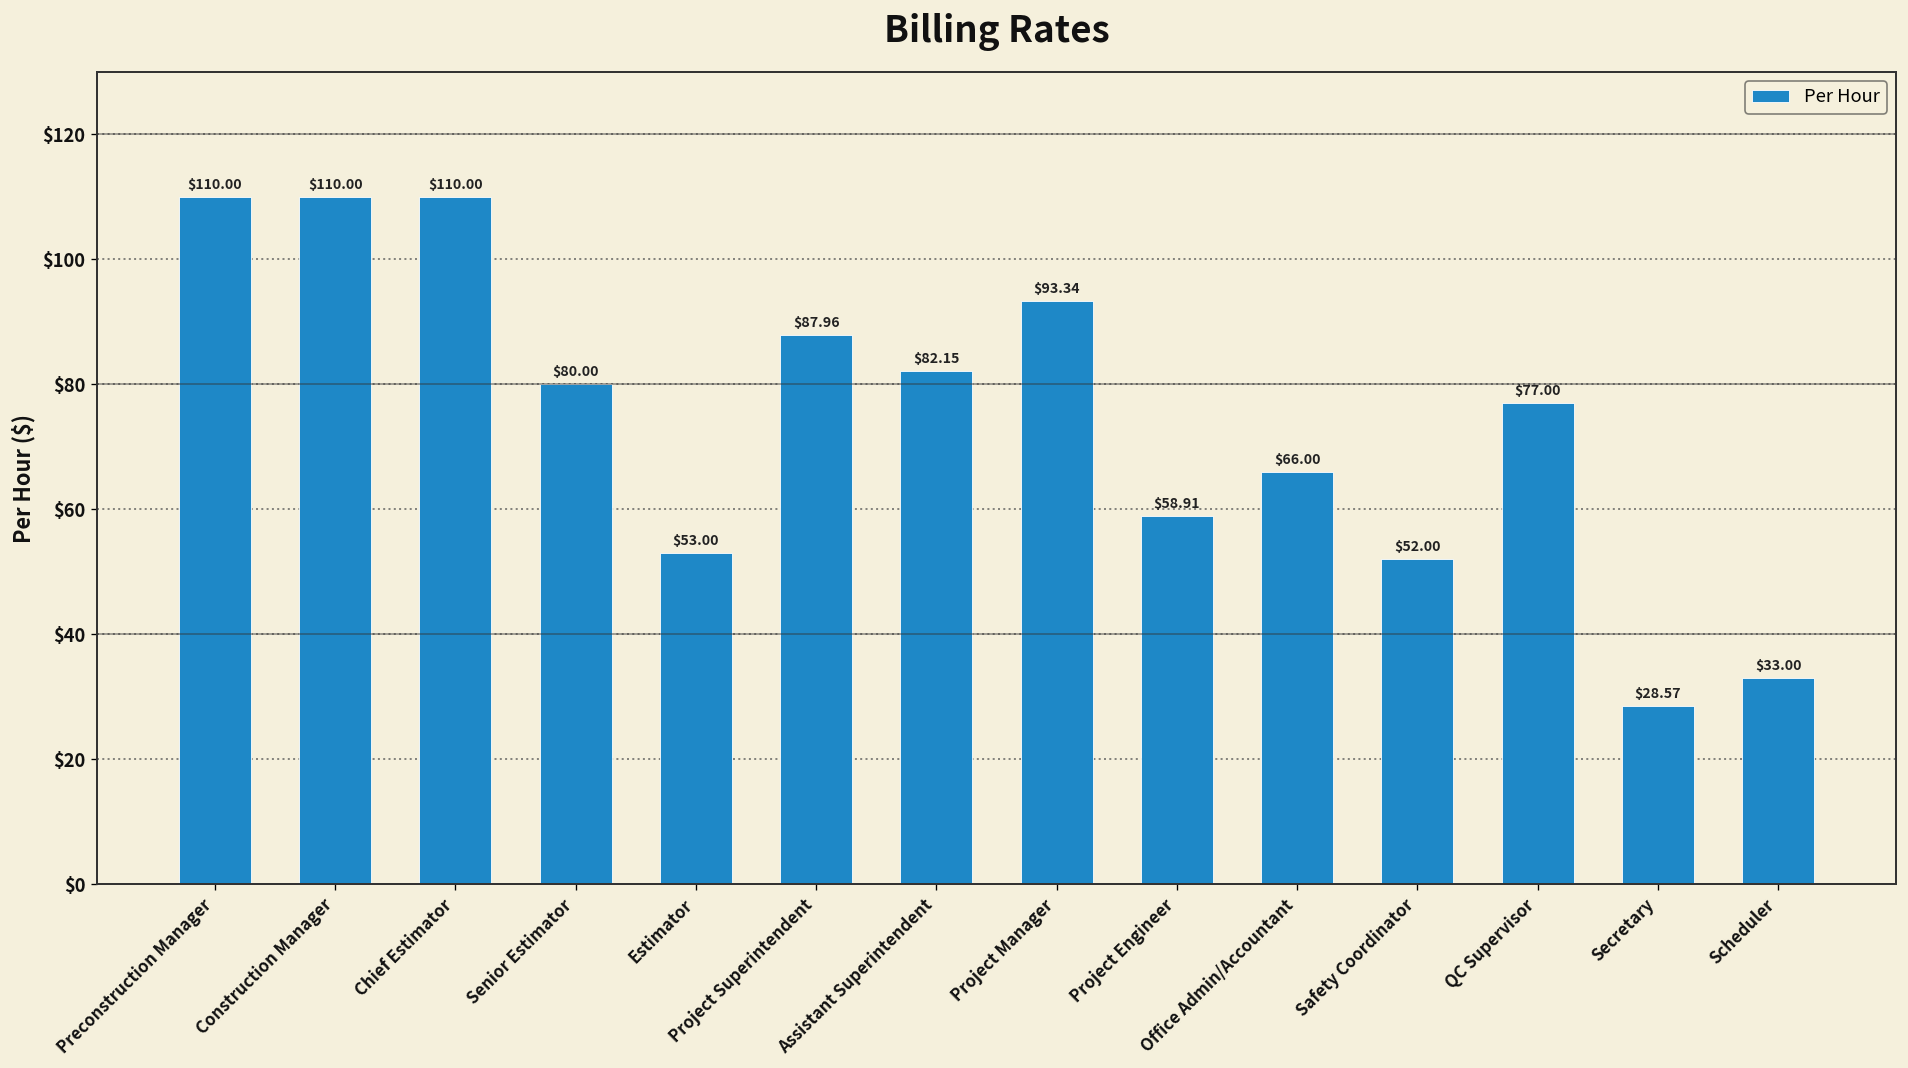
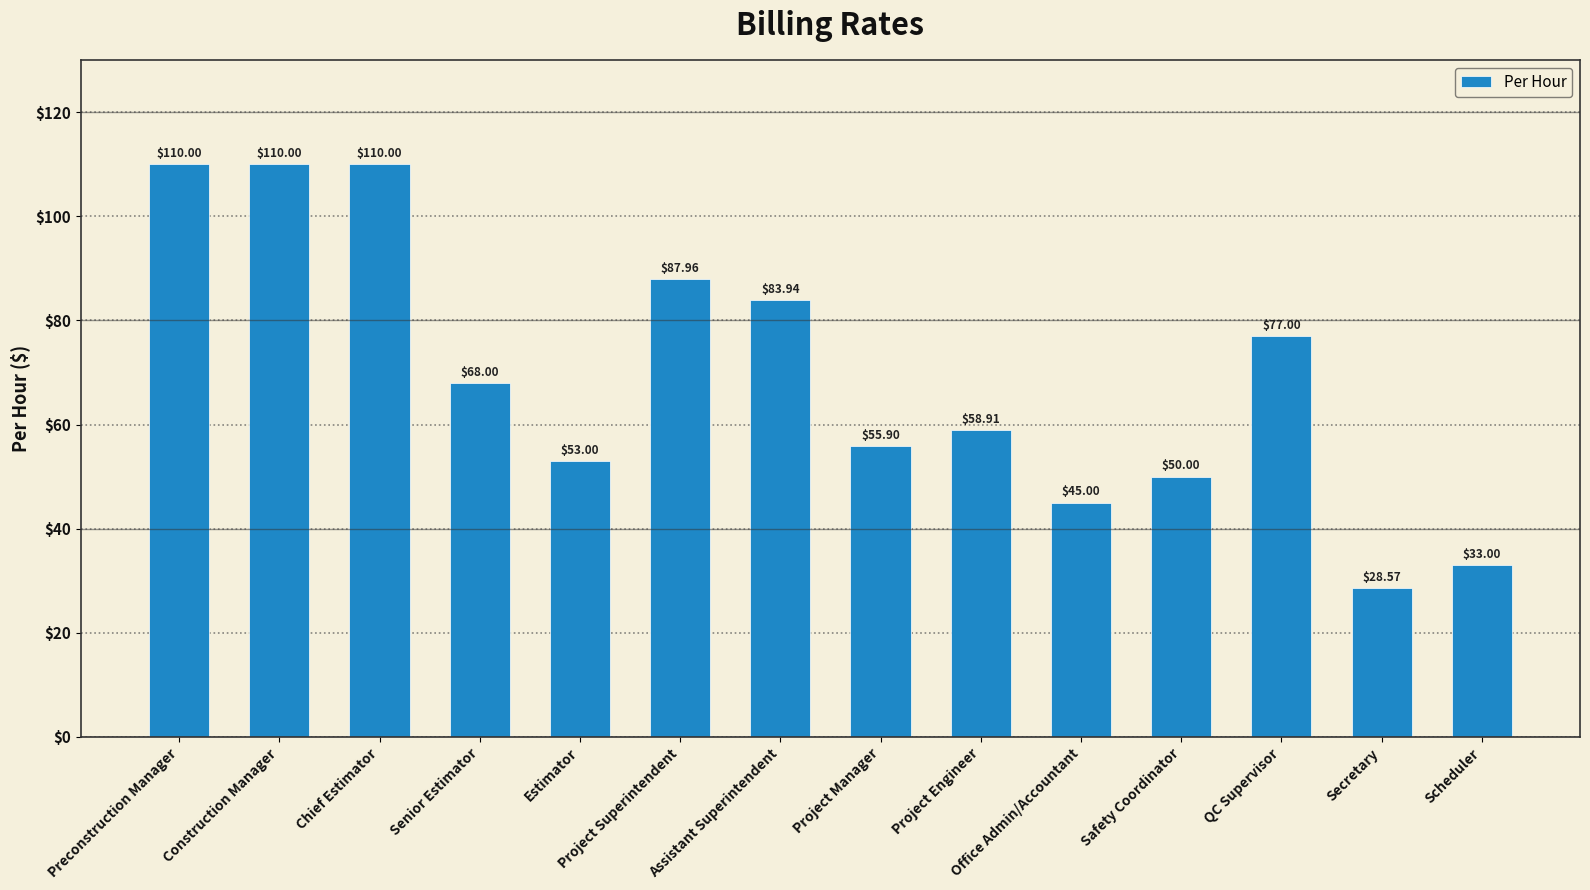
  {
    "Preconstruction Manager": "$110.00",
    "Construction Manager": "$110.00",
    "Chief Estimator": "$110.00",
-   "Senior Estimator": "$80.00",
+   "Senior Estimator": "$68.00",
    "Estimator": "$53.00",
    "Project Superintendent": "$87.96",
-   "Assistant Superintendent": "$82.15",
-   "Project Manager": "$93.34",
+   "Assistant Superintendent": "$83.94",
+   "Project Manager": "$55.90",
    "Project Engineer": "$58.91",
-   "Office Admin/Accountant": "$66.00",
-   "Safety Coordinator": "$52.00",
+   "Office Admin/Accountant": "$45.00",
+   "Safety Coordinator": "$50.00",
    "QC Supervisor": "$77.00",
    "Secretary": "$28.57",
    "Scheduler": "$33.00"
  }
